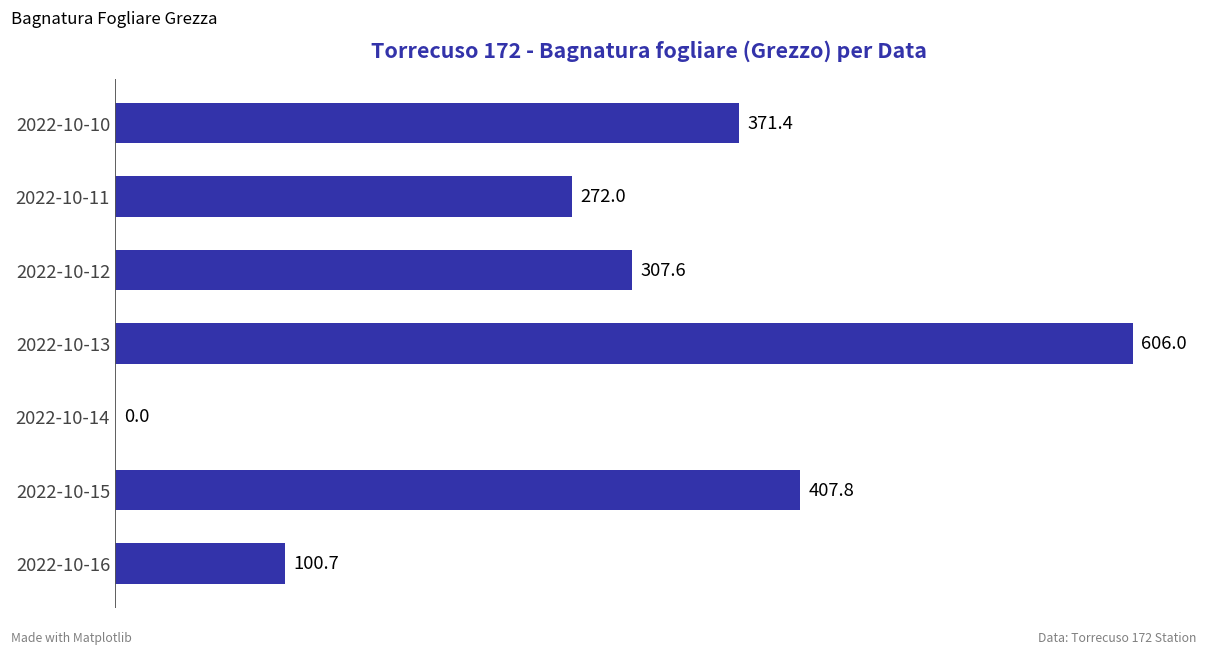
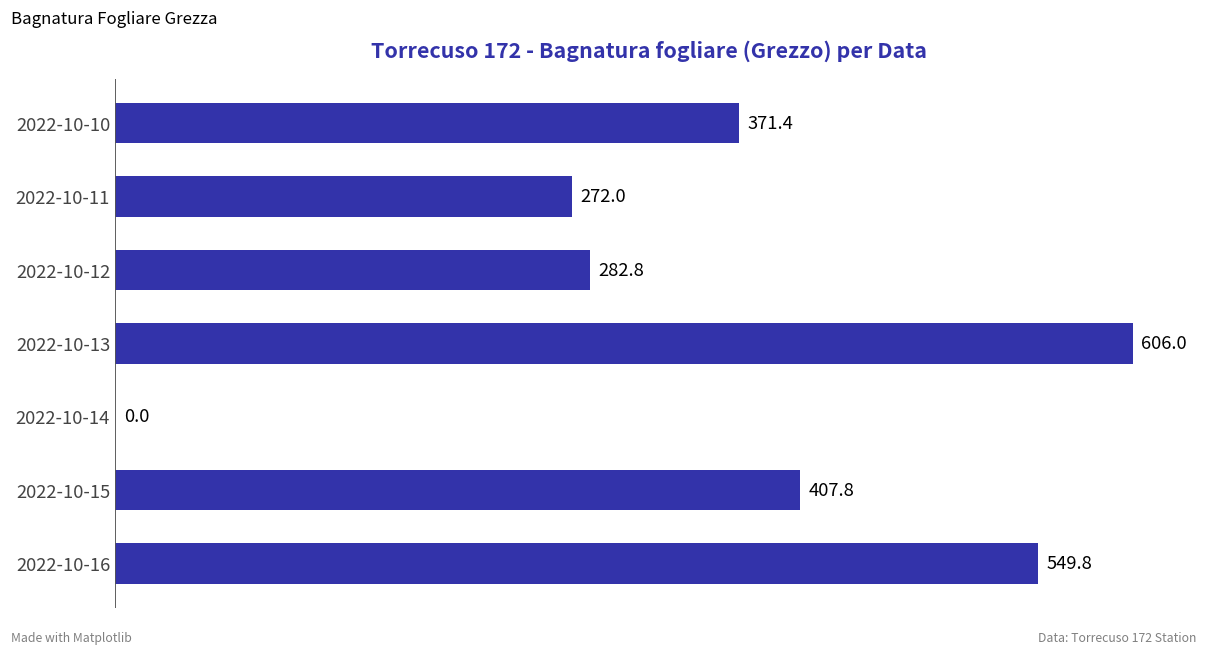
  {
    "2022-10-10": 371.4,
    "2022-10-11": 272.0,
-   "2022-10-12": 307.6,
+   "2022-10-12": 282.8,
    "2022-10-13": 606.0,
    "2022-10-14": 0.0,
    "2022-10-15": 407.8,
-   "2022-10-16": 100.7
+   "2022-10-16": 549.8
  }
